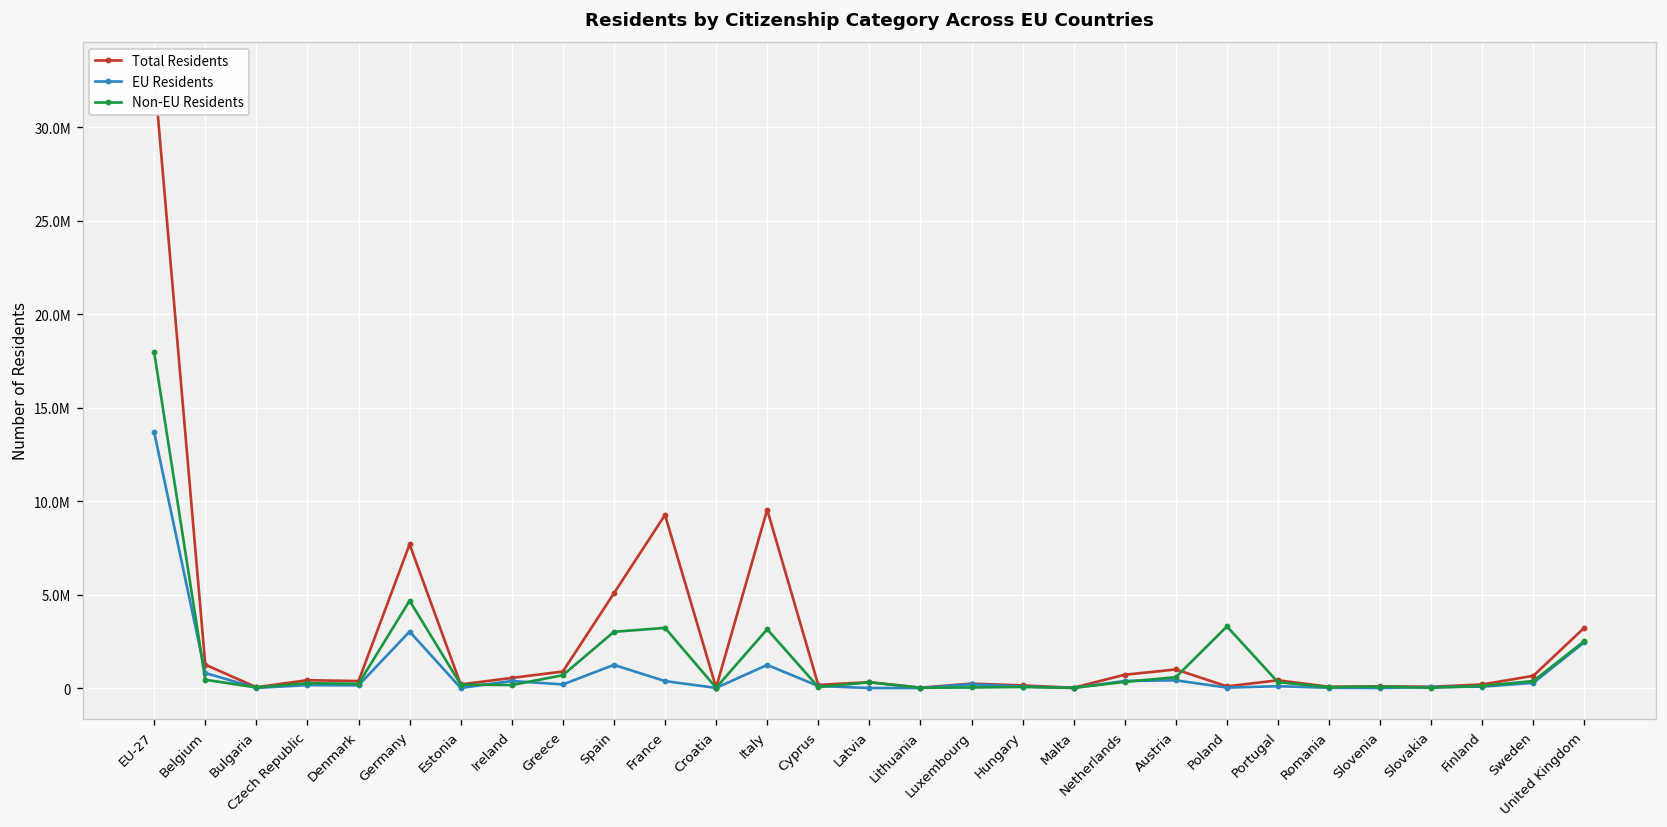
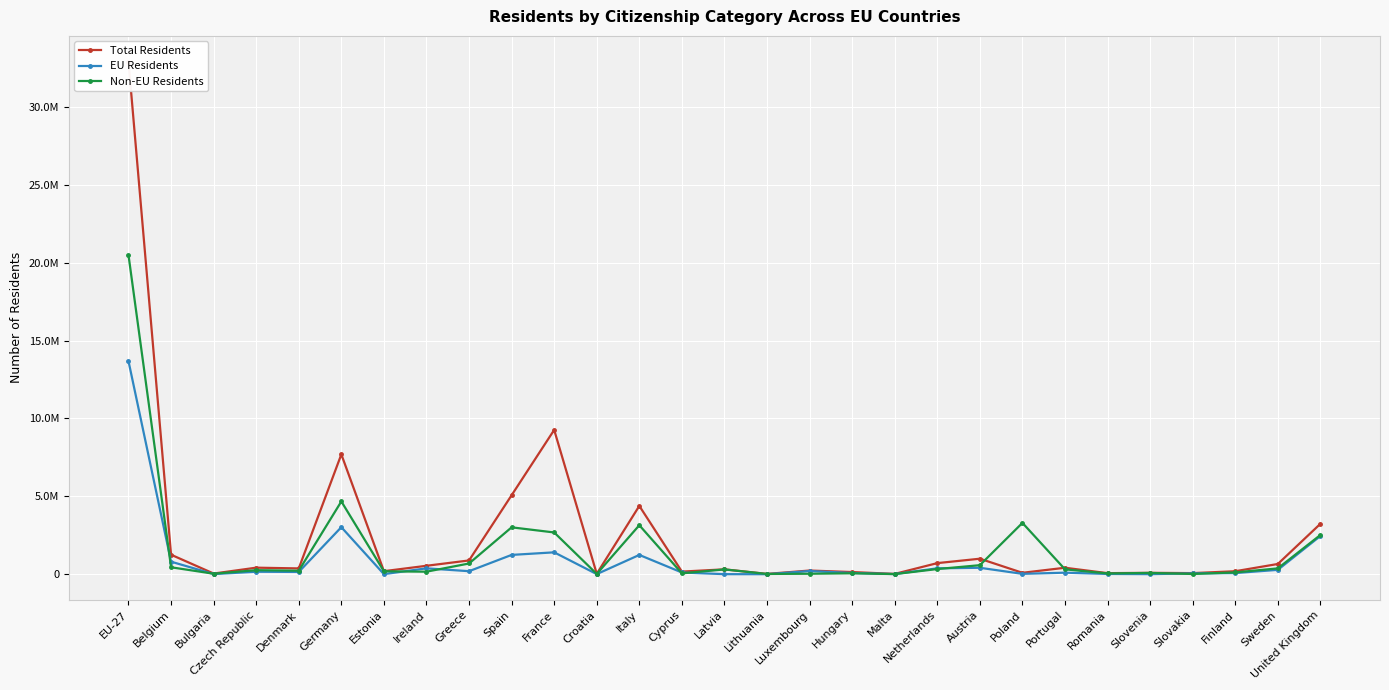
  {
    "Total Residents": {
      "Belgium": 1300000,
      "Germany": 7700000,
      "Greece": 900000,
      "Spain": 5100000,
      "France": 9300000,
-     "Italy": 9500000,
+     "Italy": 4400000,
      "Netherlands": 700000,
      "Austria": 1000000,
      "Sweden": 700000,
      "United Kingdom": 3200000
    },
    "EU Residents": {
      "EU-27": 13700000,
      "Belgium": 800000,
      "Germany": 3000000,
      "Estonia": 0,
      "Greece": 200000,
      "Spain": 1200000,
-     "France": 400000,
+     "France": 1400000,
      "Italy": 1200000,
      "Latvia": 0,
      "Austria": 400000,
      "Portugal": 100000
    },
    "Non-EU Residents": {
-     "EU-27": 18000000,
+     "EU-27": 20500000,
      "Belgium": 400000,
      "Germany": 4700000,
      "Ireland": 200000,
      "Greece": 700000,
      "Spain": 3000000,
-     "France": 3200000,
+     "France": 2700000,
      "Italy": 3100000,
      "Luxembourg": 0,
      "Austria": 600000,
      "Poland": 3300000
    }
  }
